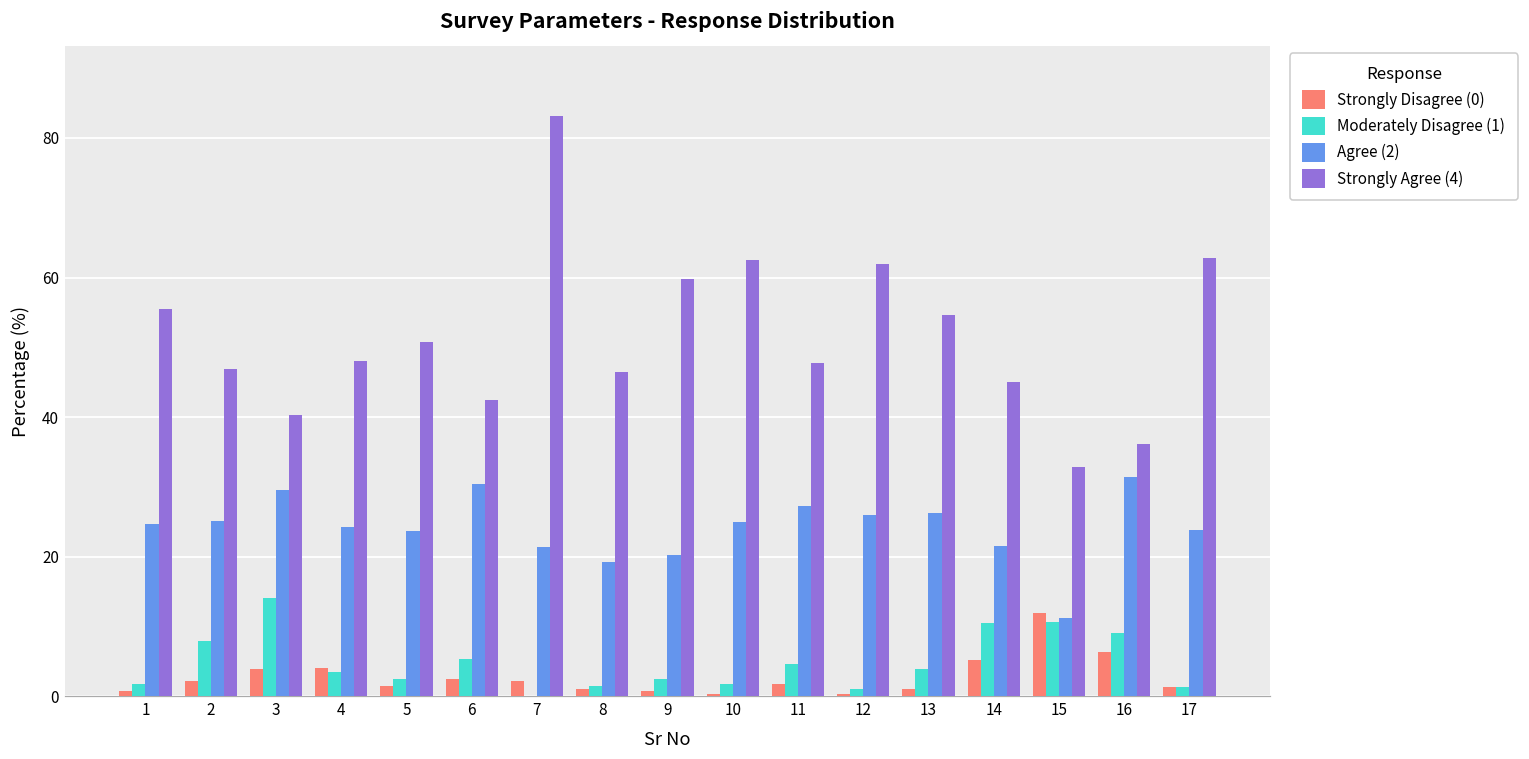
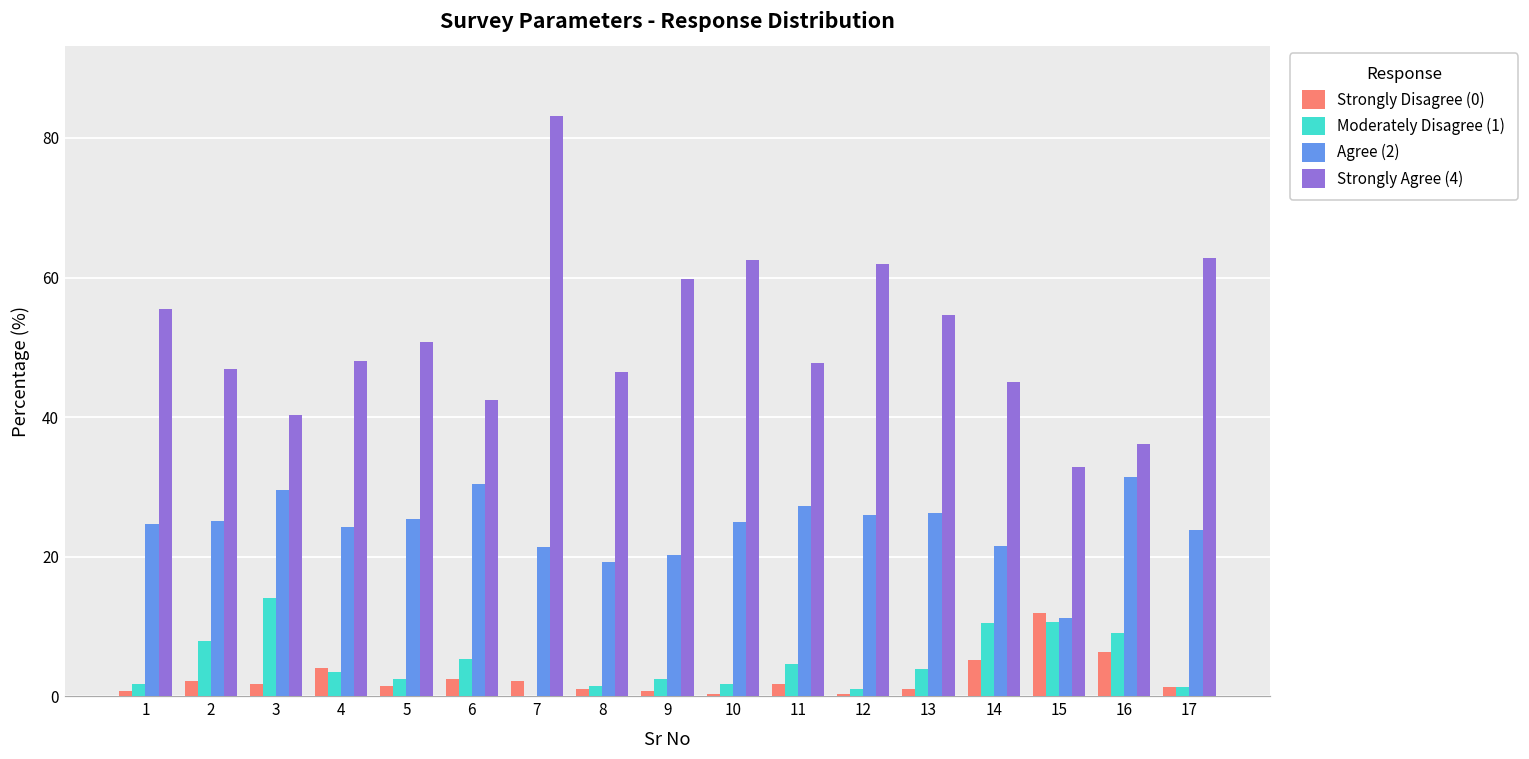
  {
    "Strongly Disagree (0)": {
      "1": 1,
      "2": 2,
-     "3": 4,
+     "3": 2,
      "4": 4,
      "5": 1,
      "6": 3,
      "7": 2,
      "8": 1,
      "9": 1,
      "11": 2,
      "13": 1,
      "14": 5,
      "15": 12,
      "16": 6,
      "17": 1
    },
    "Moderately Disagree (1)": {
      "1": 2,
      "2": 8,
      "3": 14,
      "4": 3,
      "5": 3,
      "6": 5,
      "7": 0,
      "8": 1,
      "9": 2,
      "10": 2,
      "11": 5,
      "12": 1,
      "13": 4,
      "14": 11,
      "15": 11,
      "16": 9,
      "17": 1
    },
    "Agree (2)": {
      "1": 25,
      "2": 25,
      "3": 30,
      "4": 24,
-     "5": 24,
+     "5": 25,
      "6": 30,
      "7": 21,
      "8": 19,
      "9": 20,
      "10": 25,
      "11": 27,
      "12": 26,
      "13": 26,
      "14": 22,
      "15": 11,
      "16": 31,
      "17": 24
    },
    "Strongly Agree (4)": {
      "1": 55,
      "2": 47,
      "3": 40,
      "4": 48,
      "5": 51,
      "6": 43,
      "7": 83,
      "8": 47,
      "9": 60,
      "10": 62,
      "11": 48,
      "12": 62,
      "13": 55,
      "14": 45,
      "15": 33,
      "16": 36,
      "17": 63
    }
  }
